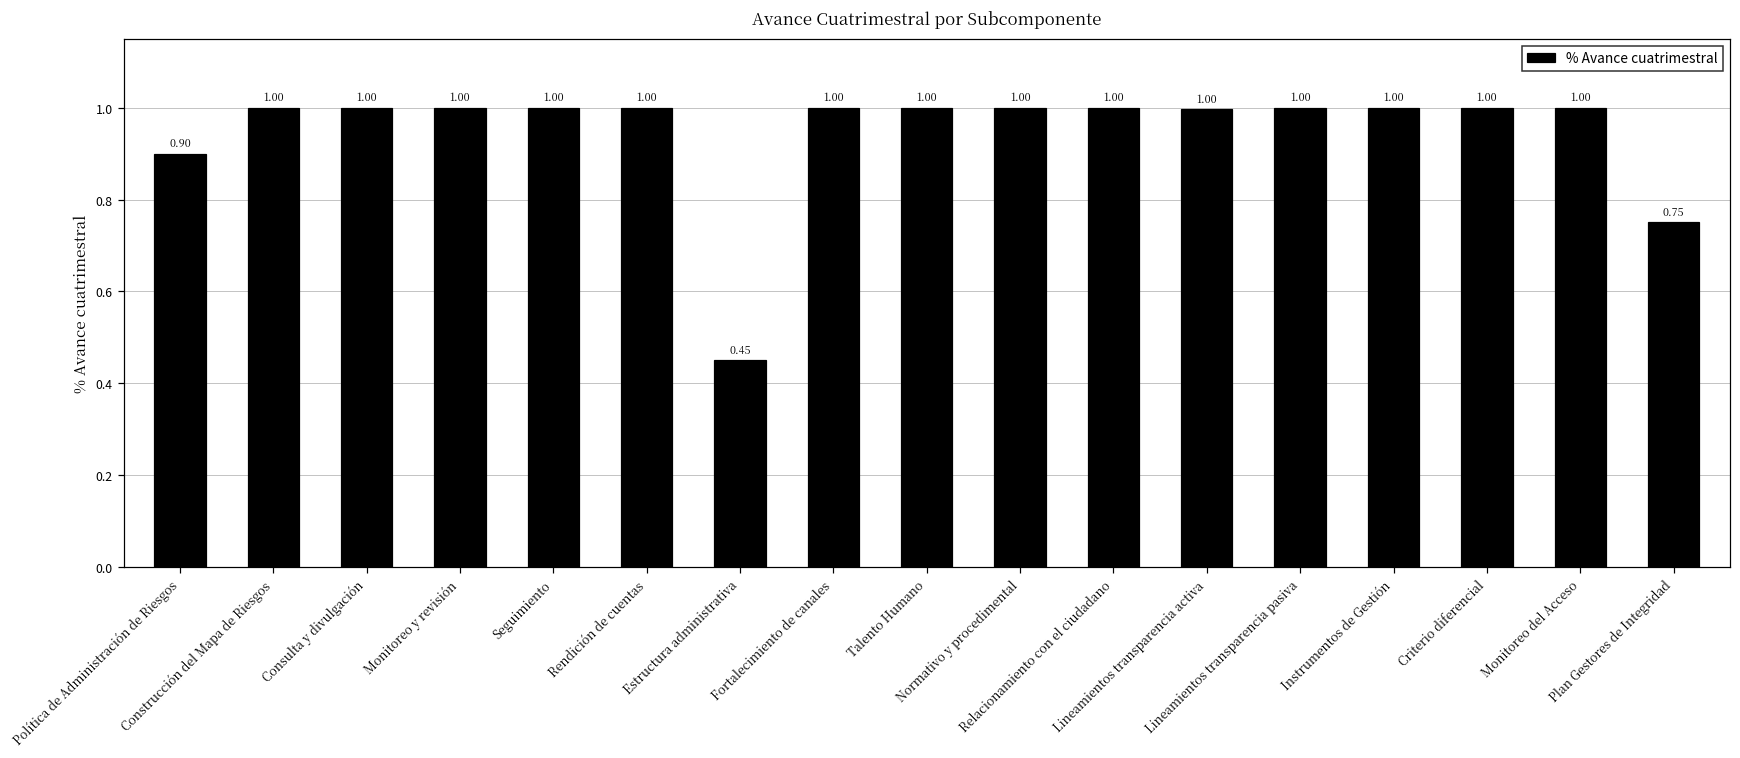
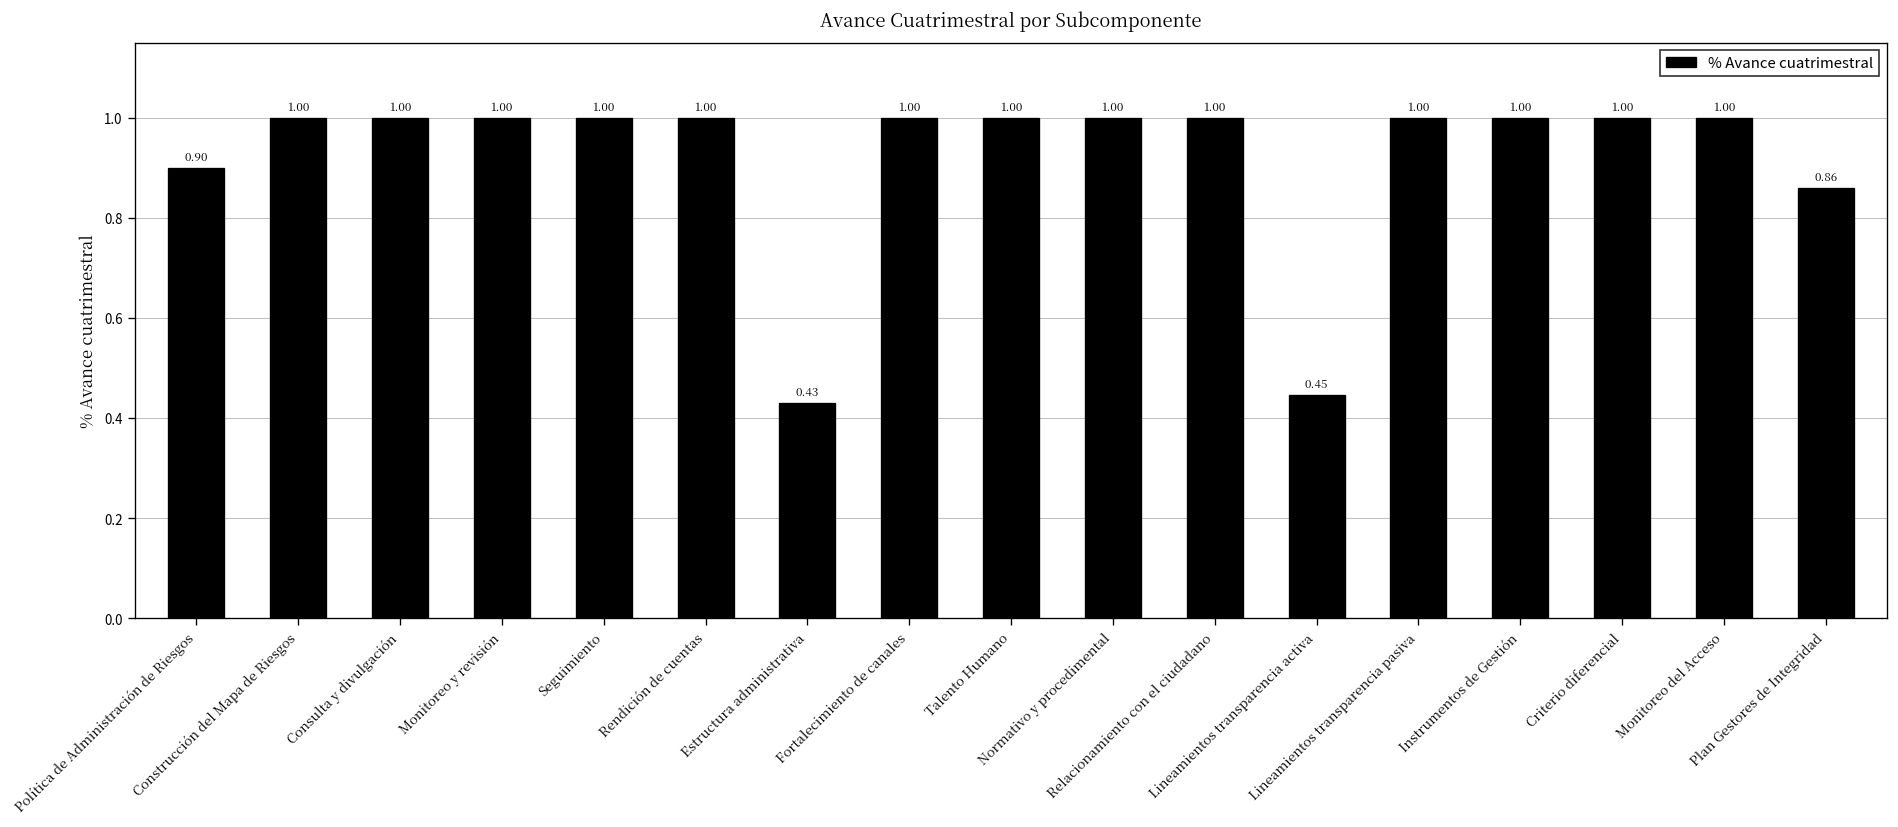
  {
    "Política de Administración de Riesgos": 0.90,
    "Construcción del Mapa de Riesgos": 1.00,
    "Consulta y divulgación": 1.00,
    "Monitoreo y revisión": 1.00,
    "Seguimiento": 1.00,
    "Rendición de cuentas": 1.00,
-   "Estructura administrativa": 0.45,
+   "Estructura administrativa": 0.43,
    "Fortalecimiento de canales": 1.00,
    "Talento Humano": 1.00,
    "Normativo y procedimental": 1.00,
    "Relacionamiento con el ciudadano": 1.00,
-   "Lineamientos transparencia activa": 1.00,
+   "Lineamientos transparencia activa": 0.45,
    "Lineamientos transparencia pasiva": 1.00,
    "Instrumentos de Gestión": 1.00,
    "Criterio diferencial": 1.00,
    "Monitoreo del Acceso": 1.00,
-   "Plan Gestores de Integridad": 0.75
+   "Plan Gestores de Integridad": 0.86
  }
